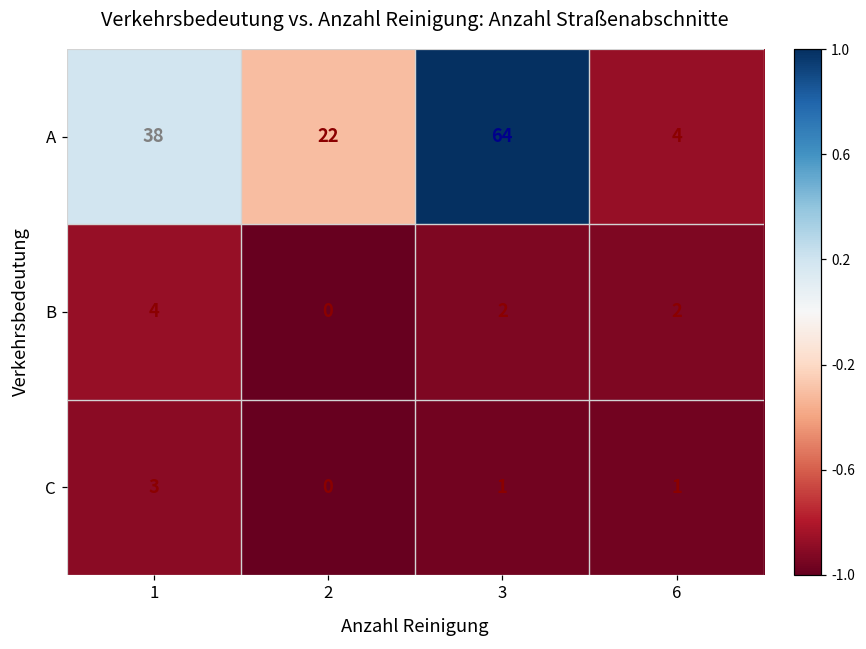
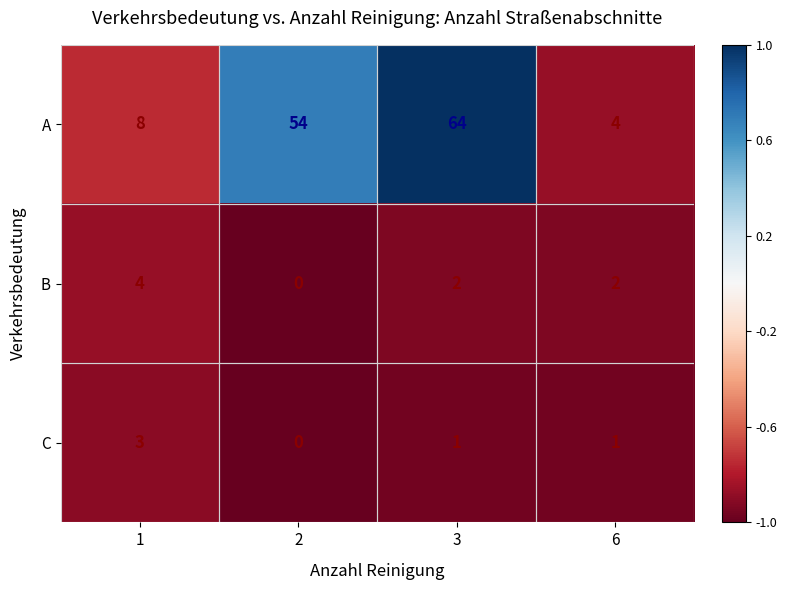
  {
    "A": {
-     "1": 38,
-     "2": 22,
+     "1": 8,
+     "2": 54,
      "3": 64
    }
  }
